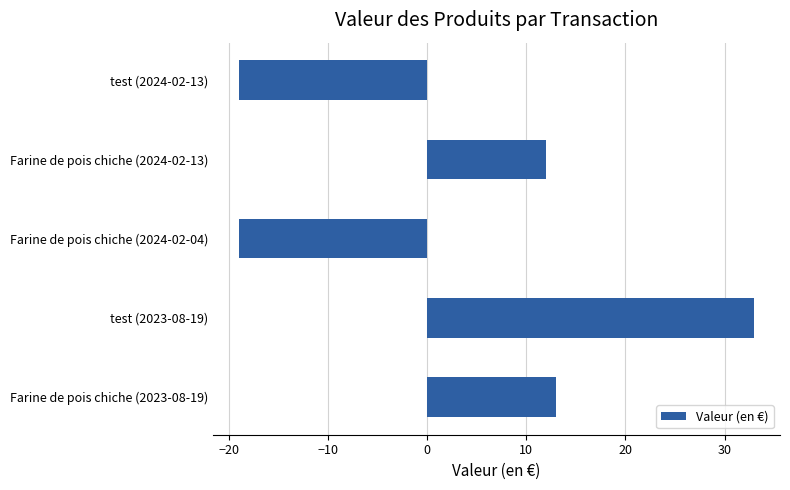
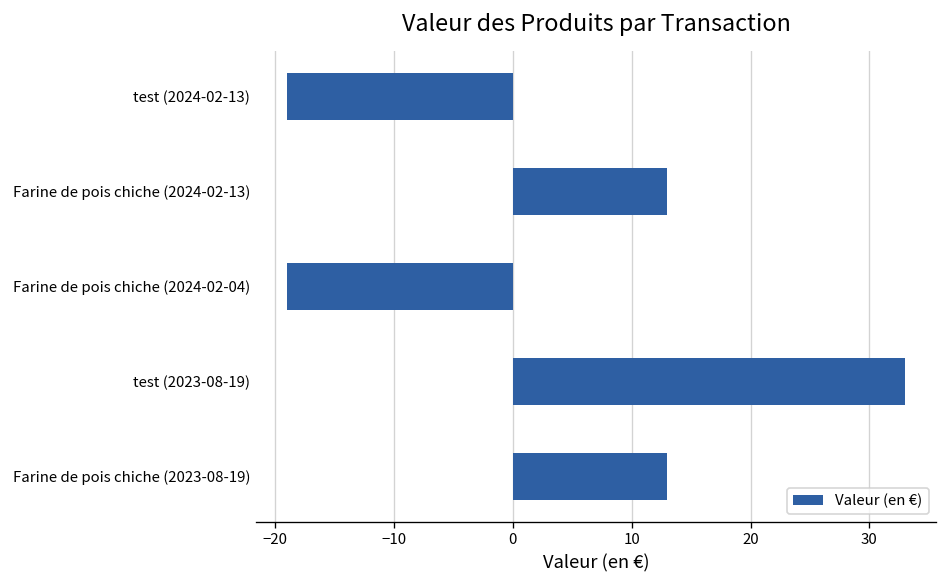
  {
    "test (2024-02-13)": -19,
-   "Farine de pois chiche (2024-02-13)": 12,
+   "Farine de pois chiche (2024-02-13)": 13,
    "Farine de pois chiche (2024-02-04)": -19,
    "test (2023-08-19)": 33,
    "Farine de pois chiche (2023-08-19)": 13
  }
